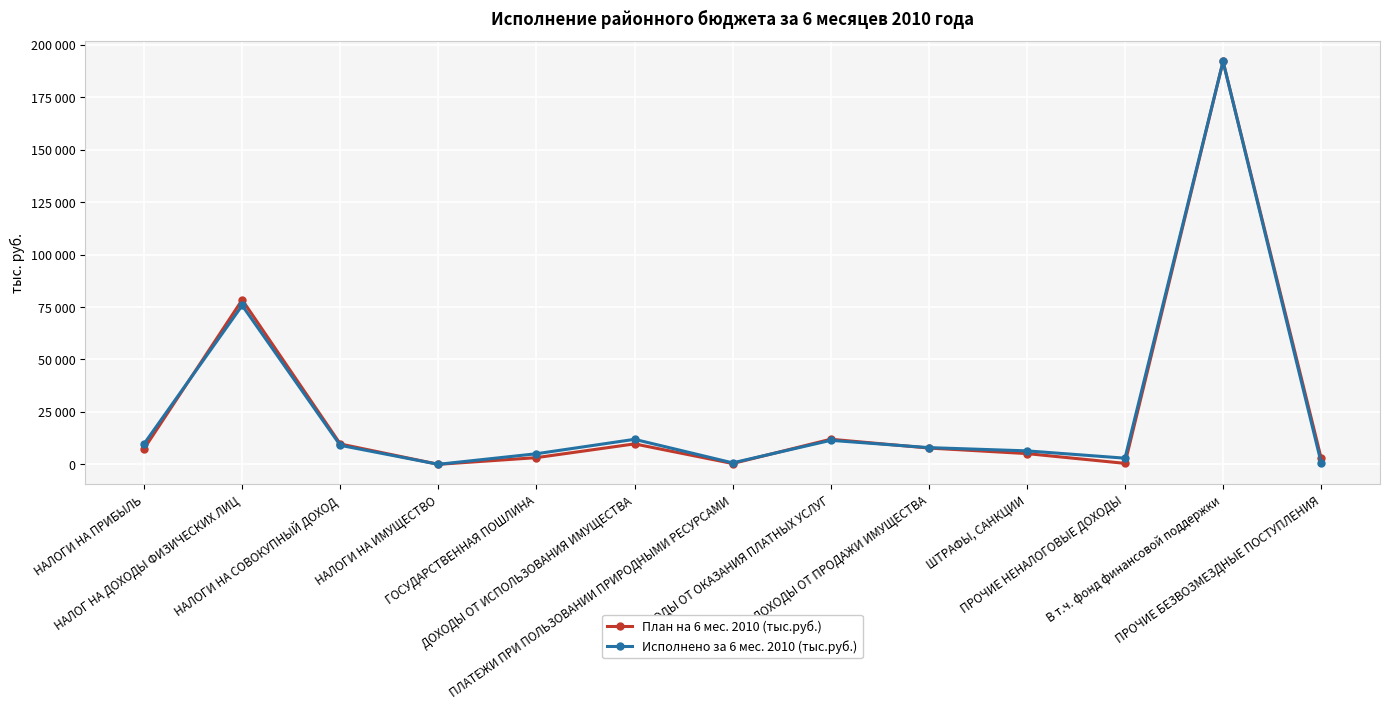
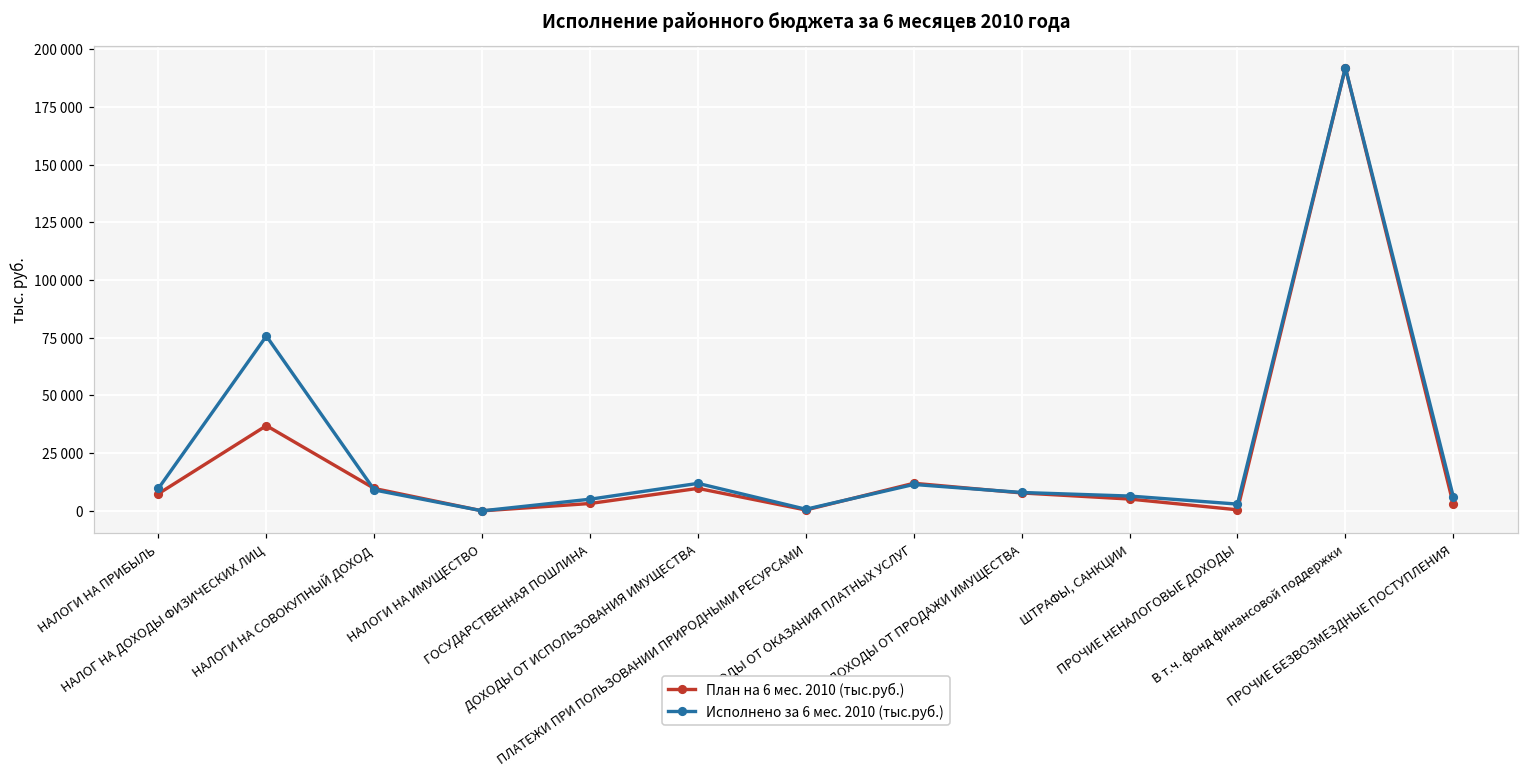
  {
    "План на 6 мес. 2010 (тыс.руб.)": {
      "НАЛОГИ НА ПРИБЫЛЬ": 7000,
-     "НАЛОГ НА ДОХОДЫ ФИЗИЧЕСКИХ ЛИЦ": 78000,
+     "НАЛОГ НА ДОХОДЫ ФИЗИЧЕСКИХ ЛИЦ": 37000,
      "ГОСУДАРСТВЕННАЯ ПОШЛИНА": 3000,
      "ДОХОДЫ ОТ ИСПОЛЬЗОВАНИЯ ИМУЩЕСТВА": 10000,
      "ШТРАФЫ, САНКЦИИ": 5000,
      "ПРОЧИЕ НЕНАЛОГОВЫЕ ДОХОДЫ": 0,
      "ПРОЧИЕ БЕЗВОЗМЕЗДНЫЕ ПОСТУПЛЕНИЯ": 3000
    },
    "Исполнено за 6 мес. 2010 (тыс.руб.)": {
      "НАЛОГИ НА ПРИБЫЛЬ": 10000,
      "НАЛОГ НА ДОХОДЫ ФИЗИЧЕСКИХ ЛИЦ": 76000,
      "ГОСУДАРСТВЕННАЯ ПОШЛИНА": 5000,
      "ДОХОДЫ ОТ ИСПОЛЬЗОВАНИЯ ИМУЩЕСТВА": 12000,
      "ШТРАФЫ, САНКЦИИ": 6000,
      "ПРОЧИЕ НЕНАЛОГОВЫЕ ДОХОДЫ": 3000,
-     "ПРОЧИЕ БЕЗВОЗМЕЗДНЫЕ ПОСТУПЛЕНИЯ": 1000
+     "ПРОЧИЕ БЕЗВОЗМЕЗДНЫЕ ПОСТУПЛЕНИЯ": 6000
    }
  }
